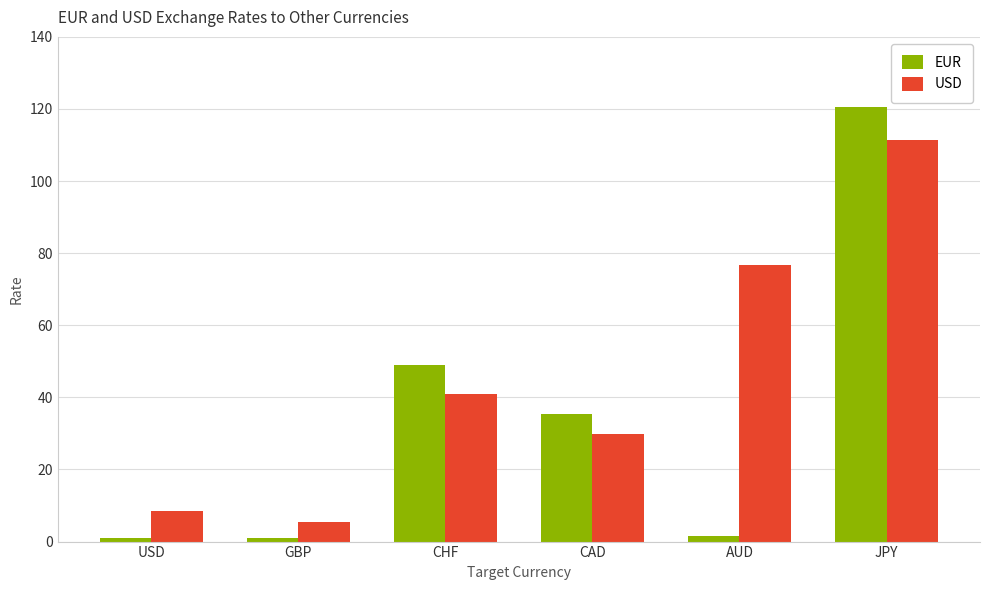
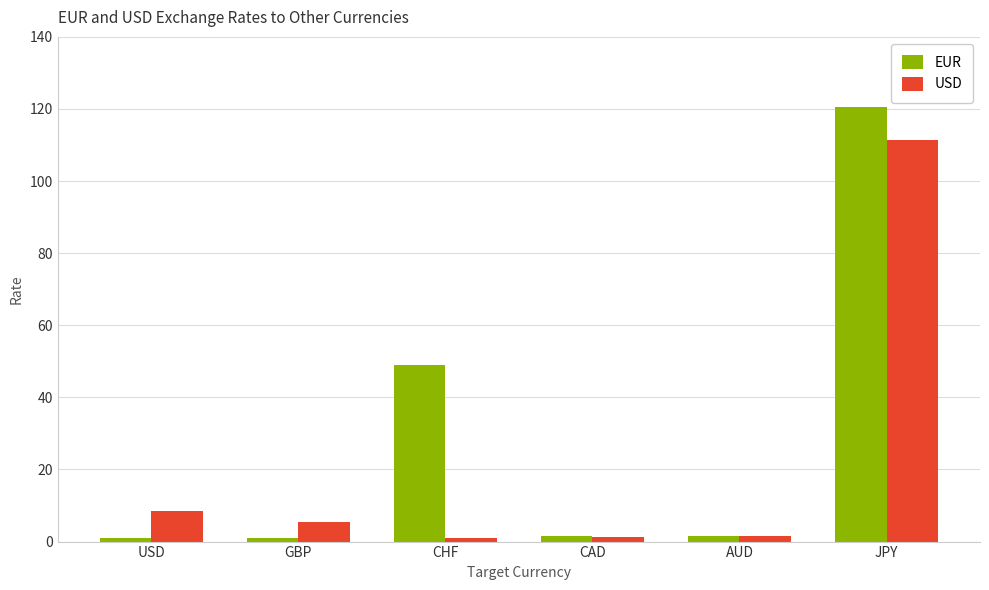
  {
    "EUR": {
      "USD": 1,
      "GBP": 1,
      "CHF": 49,
-     "CAD": 35,
+     "CAD": 2,
      "AUD": 2,
      "JPY": 121
    },
    "USD": {
      "USD": 8,
      "GBP": 5,
-     "CHF": 41,
-     "CAD": 30,
-     "AUD": 77,
+     "CHF": 1,
+     "CAD": 1,
+     "AUD": 1,
      "JPY": 112
    }
  }
